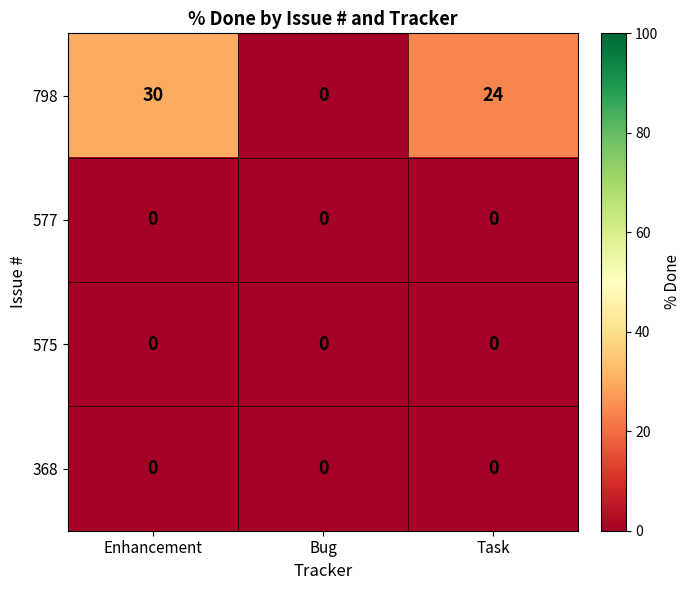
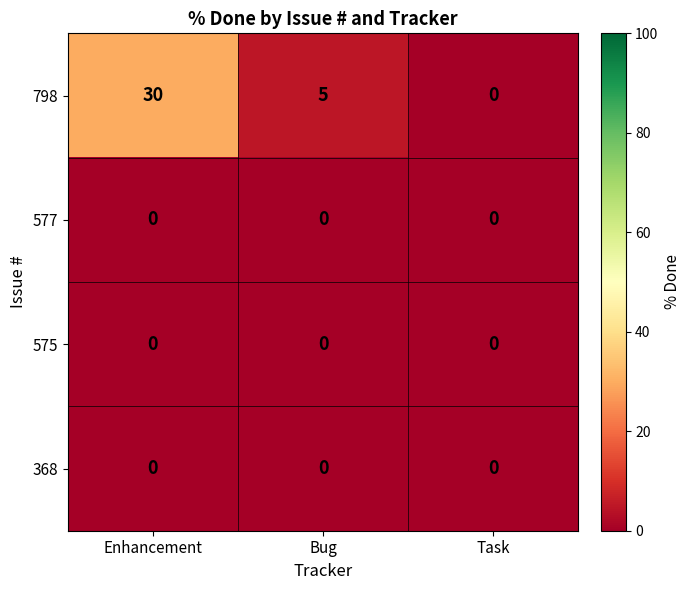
  {
    "798": {
      "Enhancement": 30,
-     "Bug": 0,
-     "Task": 24
+     "Bug": 5,
+     "Task": 0
    },
    "577": {
      "Enhancement": 0,
      "Bug": 0,
      "Task": 0
    },
    "575": {
      "Enhancement": 0,
      "Bug": 0,
      "Task": 0
    },
    "368": {
      "Enhancement": 0,
      "Bug": 0,
      "Task": 0
    }
  }
